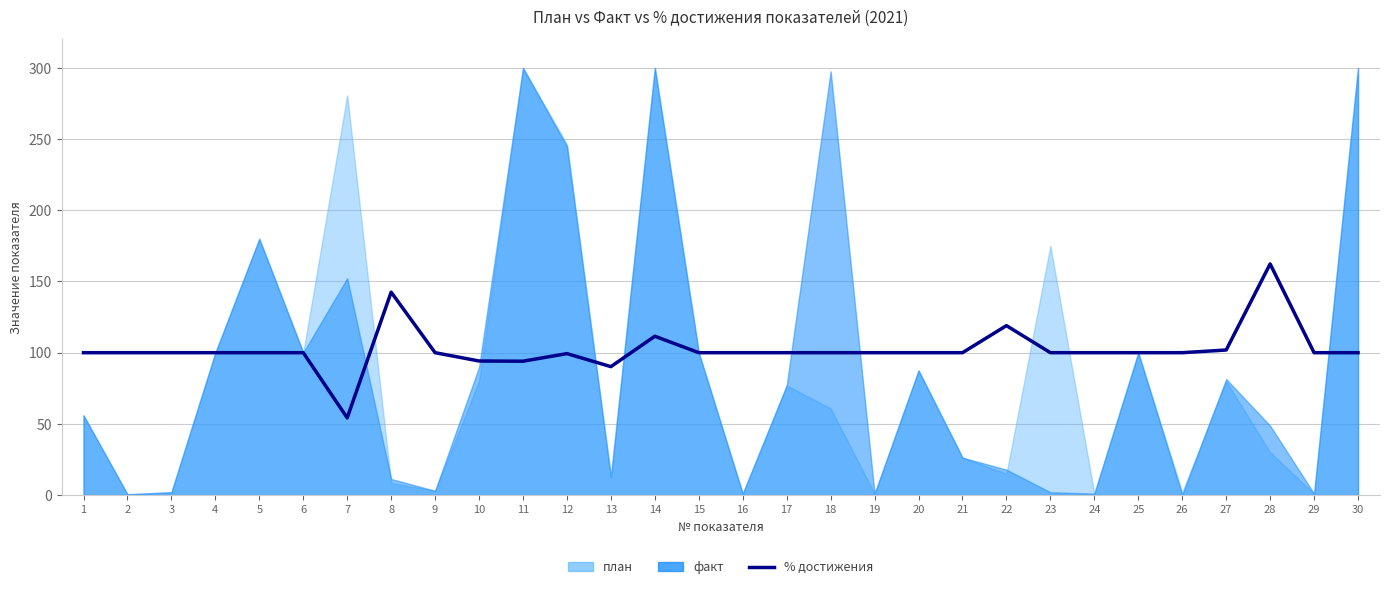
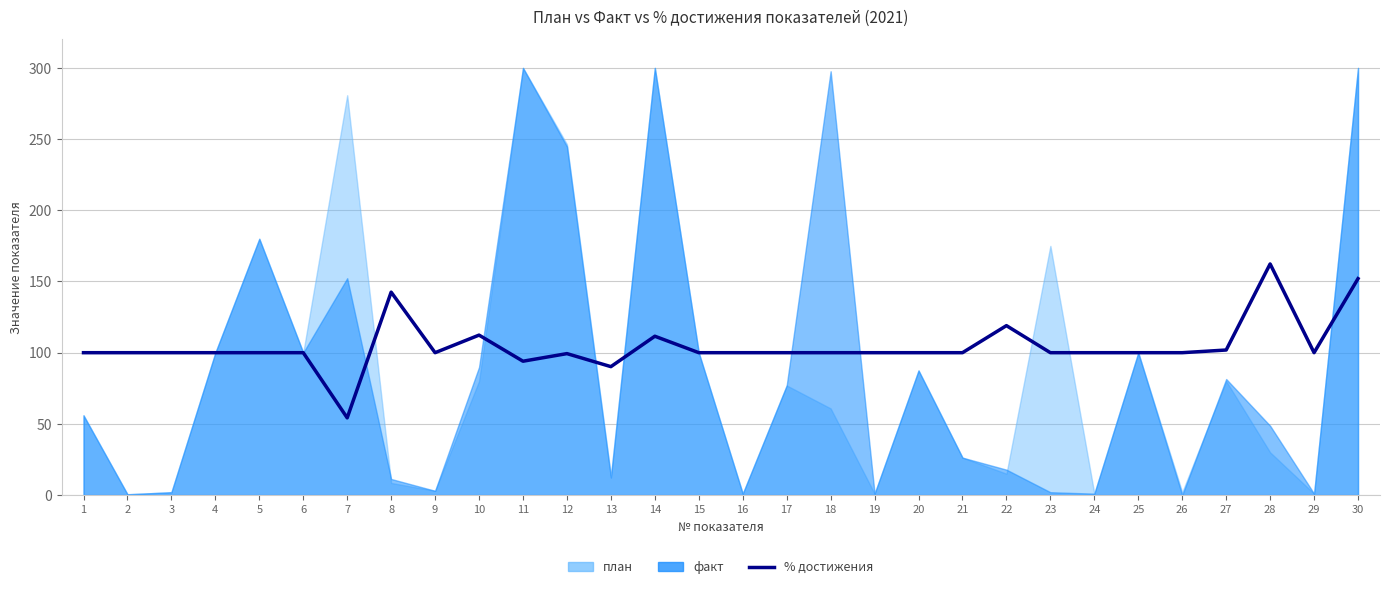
  {
    "% достижения": {
      "1": 100,
      "2": 100,
      "3": 100,
      "5": 100,
      "7": 54,
      "8": 143,
      "9": 100,
-     "10": 94,
+     "10": 112,
      "11": 94,
      "12": 99,
      "13": 90,
      "14": 112,
      "16": 100,
      "17": 100,
      "18": 100,
      "19": 100,
      "20": 100,
      "21": 100,
      "22": 119,
      "23": 100,
      "24": 100,
      "26": 100,
      "27": 102,
      "28": 162,
      "29": 100,
-     "30": 100
+     "30": 152
    },
    "план": {
      "7": 281,
      "8": 9,
      "10": 80,
      "18": 61,
      "22": 15,
      "23": 175,
      "26": 2,
      "28": 30
    },
    "факт": {
      "7": 152,
      "8": 11,
      "10": 90,
      "18": 298,
      "22": 18,
      "23": 2,
      "26": 0,
      "28": 49
    }
  }
